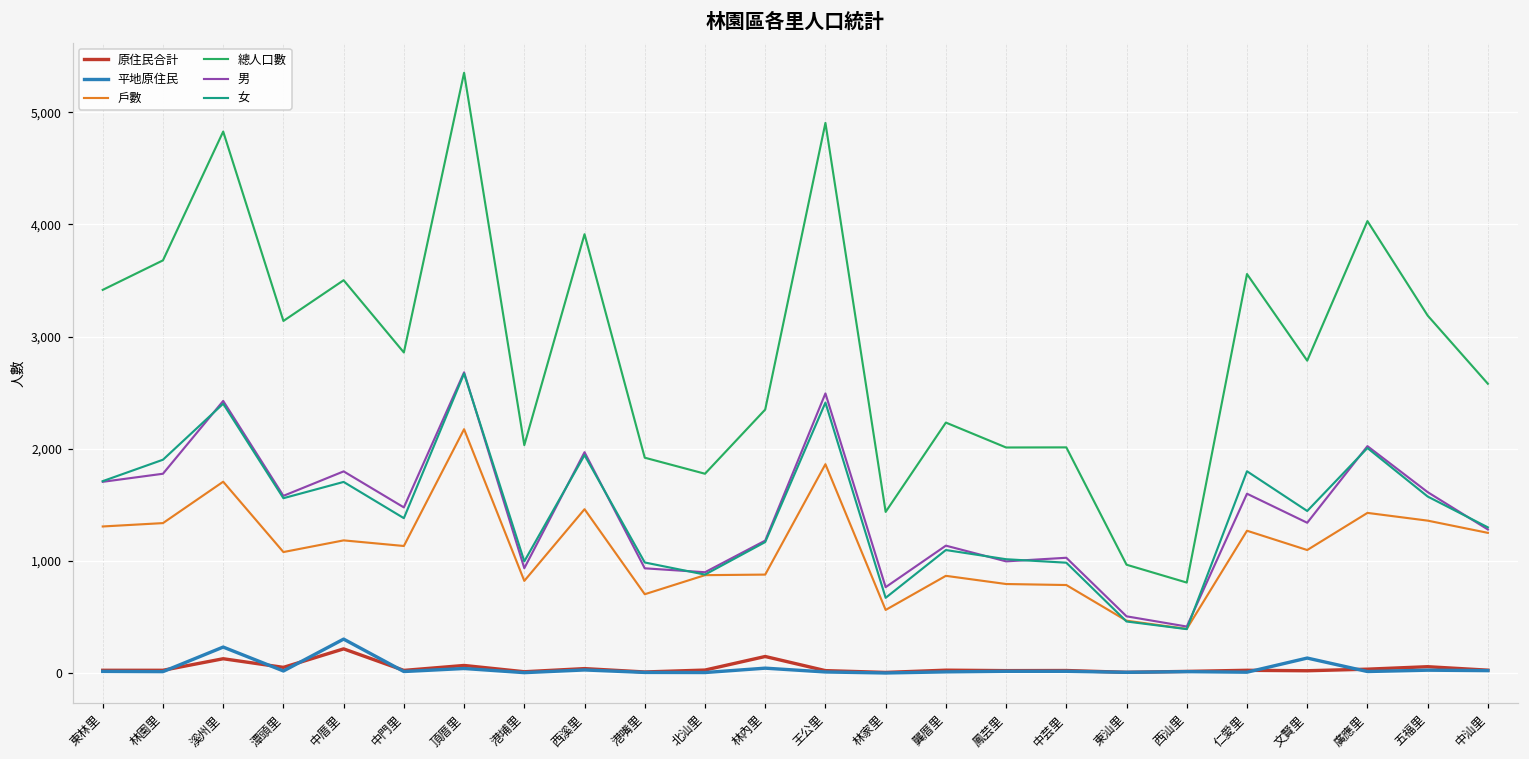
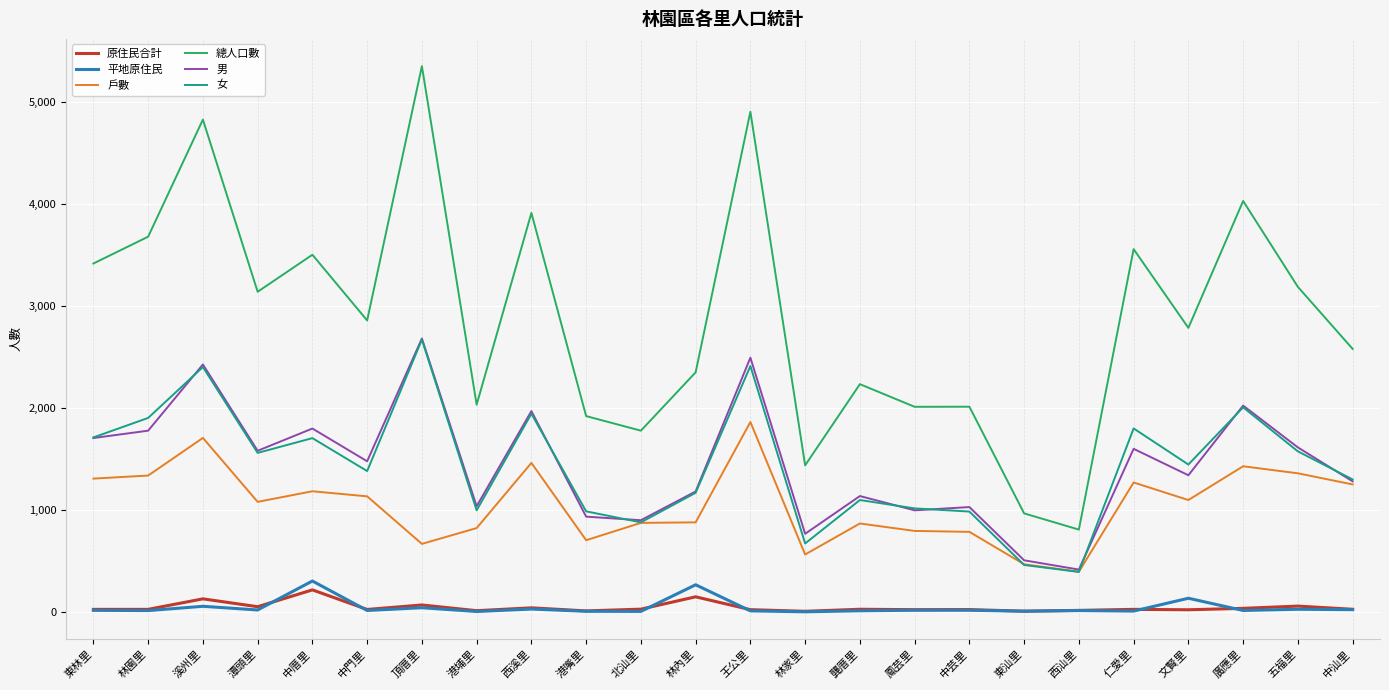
  {
    "原住民合計": {
      "溪州里": "130",
      "潭頭里": "50",
      "中厝里": "220",
      "頂厝里": "70",
      "林內里": "150",
      "文賢里": "20",
      "五福里": "60"
    },
    "平地原住民": {
-     "溪州里": "230",
+     "溪州里": "60",
      "潭頭里": "20",
      "中厝里": "300",
      "頂厝里": "40",
-     "林內里": "40",
+     "林內里": "270",
      "文賢里": "130",
      "五福里": "30"
    },
    "戶數": {
      "東林里": "1,310",
      "林園里": "1,340",
      "溪州里": "1,710",
      "潭頭里": "1,080",
      "中厝里": "1,180",
      "中門里": "1,130",
-     "頂厝里": "2,170",
+     "頂厝里": "670",
      "港埔里": "820",
      "西溪里": "1,460",
      "港嘴里": "700",
      "林內里": "880",
      "王公里": "1,860",
      "林家里": "560",
      "龔厝里": "870",
      "鳳芸里": "790",
      "中芸里": "790",
      "仁愛里": "1,270",
      "文賢里": "1,100",
      "廣應里": "1,430",
      "五福里": "1,360",
      "中汕里": "1,250"
    },
    "男": {
      "林園里": "1,780",
      "中厝里": "1,800",
      "中門里": "1,480",
-     "港埔里": "940",
+     "港埔里": "1,040",
      "西溪里": "1,970",
      "港嘴里": "930",
      "王公里": "2,490",
      "林家里": "770",
      "龔厝里": "1,140",
      "中芸里": "1,030",
      "東汕里": "510",
      "仁愛里": "1,600",
      "文賢里": "1,340",
      "五福里": "1,610"
    }
  }
